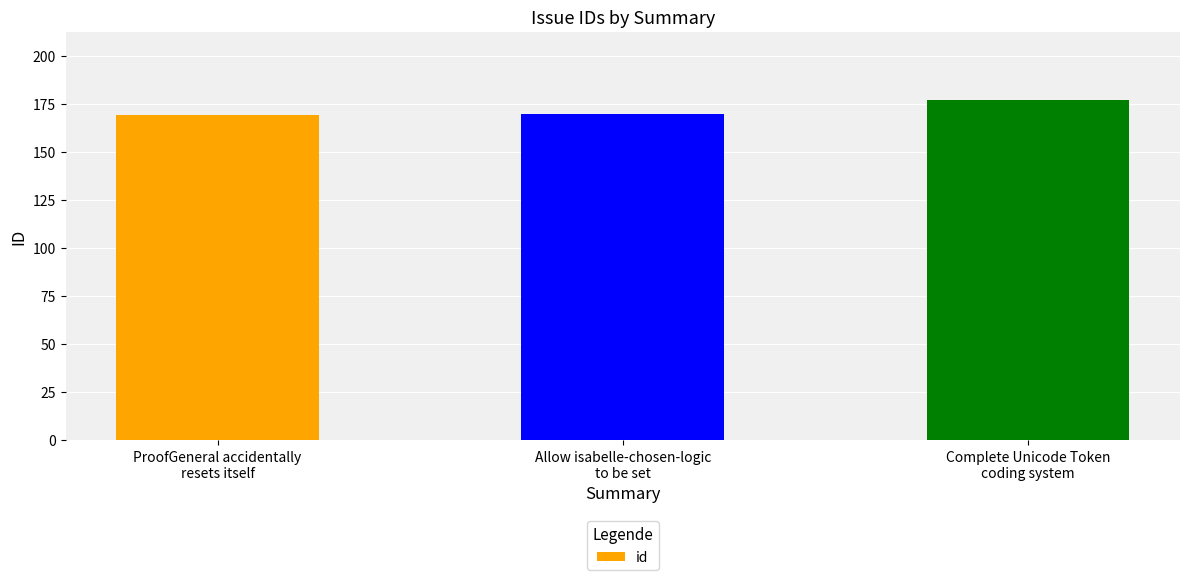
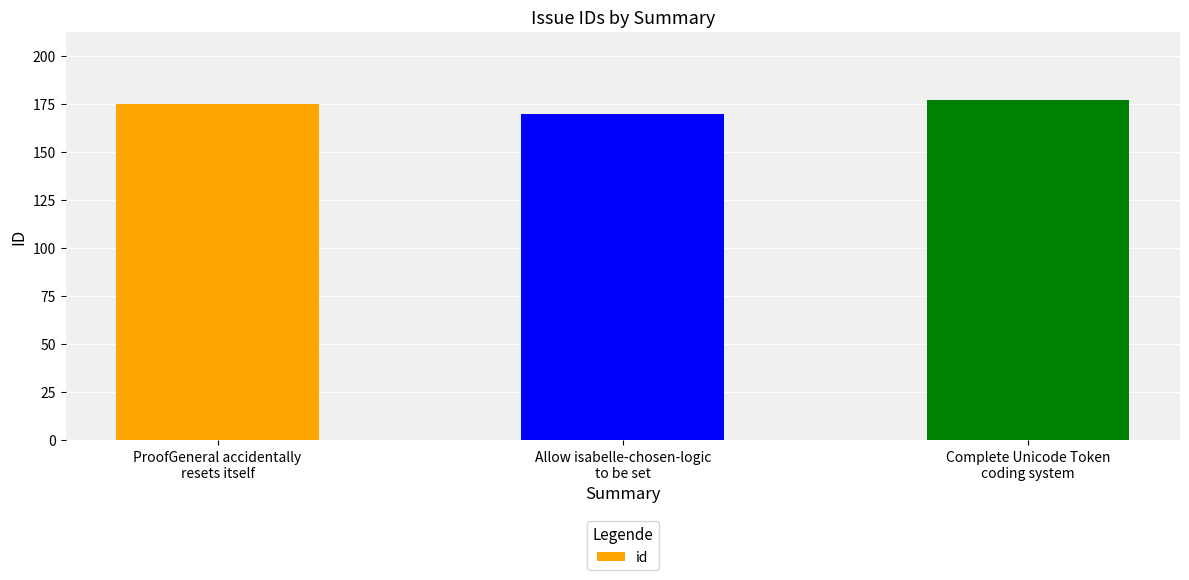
  {
-   "ProofGeneral accidentally resets itself": 169,
+   "ProofGeneral accidentally resets itself": 175,
    "Allow isabelle-chosen-logic to be set": 170,
    "Complete Unicode Token coding system": 177
  }
